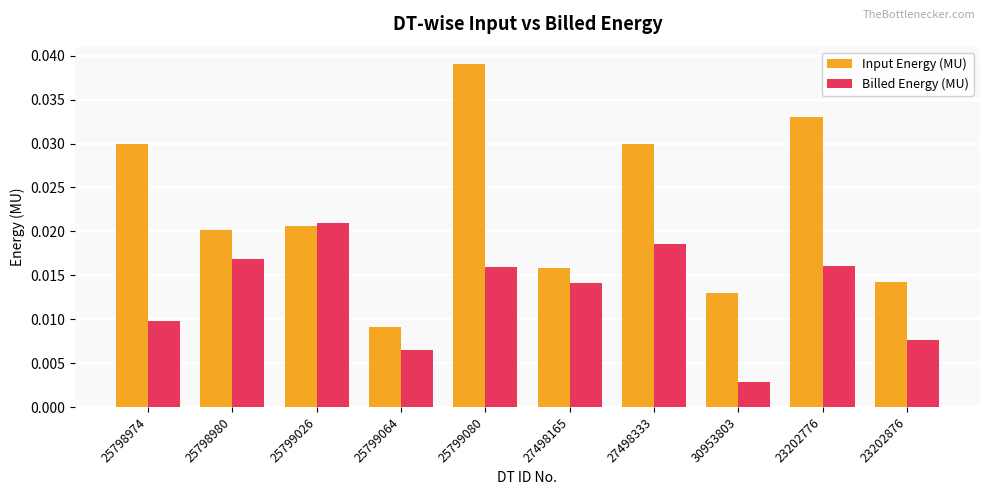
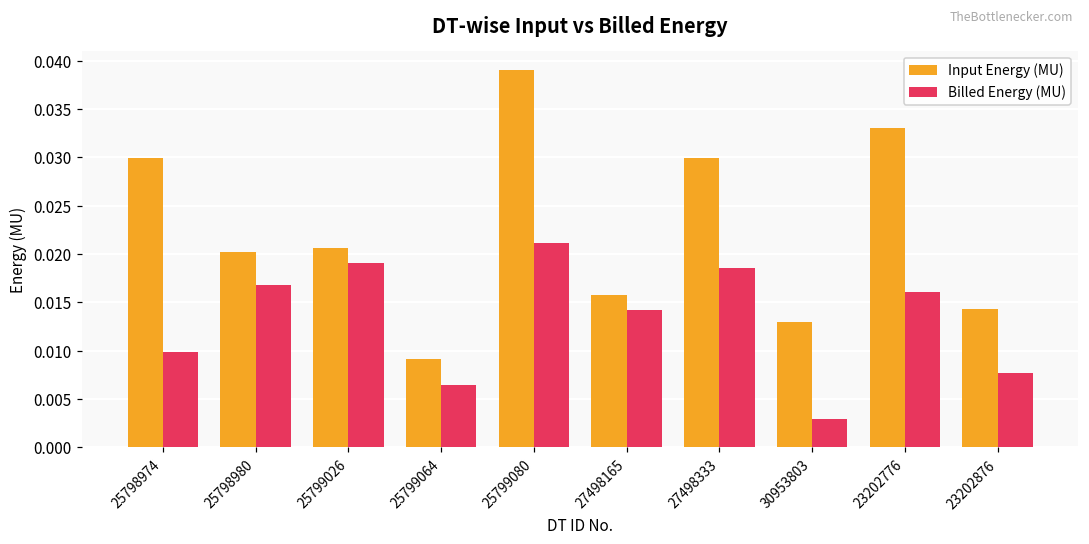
  {
    "Input Energy (MU)": {
      "25798974": 0.030,
      "25798980": 0.020,
      "25799026": 0.021,
      "25799064": 0.009,
      "25799080": 0.039,
      "27498165": 0.016,
      "27498333": 0.030,
      "30953803": 0.013,
      "23202776": 0.033,
      "23202876": 0.014
    },
    "Billed Energy (MU)": {
      "25798974": 0.010,
      "25798980": 0.017,
-     "25799026": 0.021,
+     "25799026": 0.019,
      "25799064": 0.006,
-     "25799080": 0.016,
+     "25799080": 0.021,
      "27498165": 0.014,
      "27498333": 0.019,
      "30953803": 0.003,
      "23202776": 0.016,
      "23202876": 0.008
    }
  }
